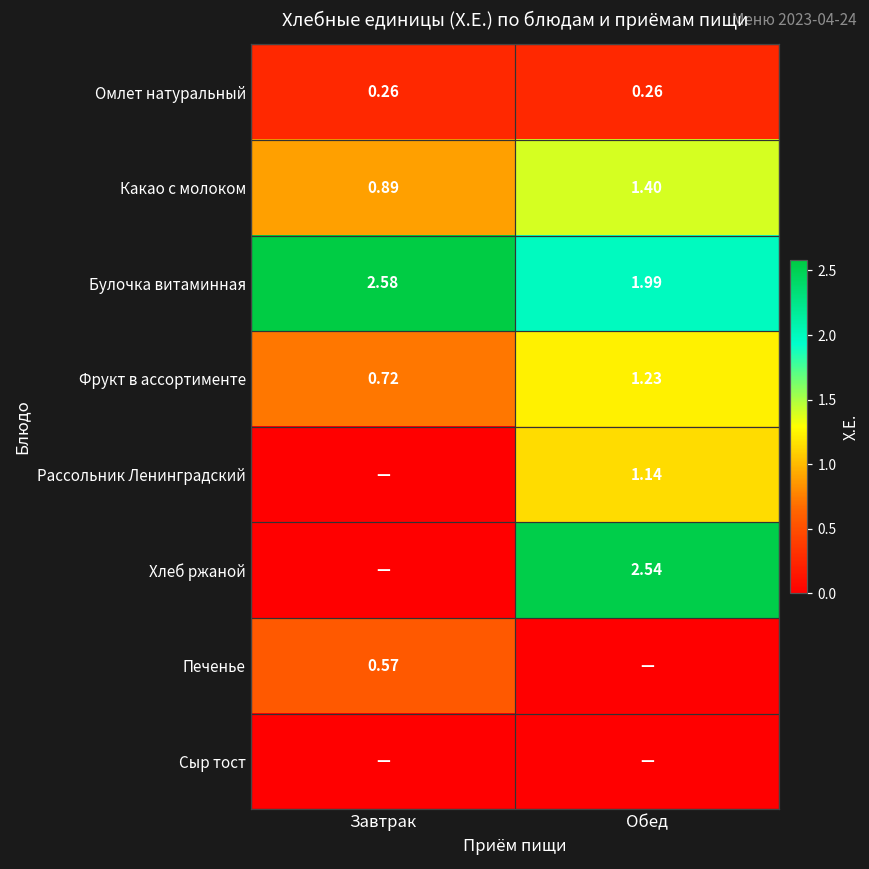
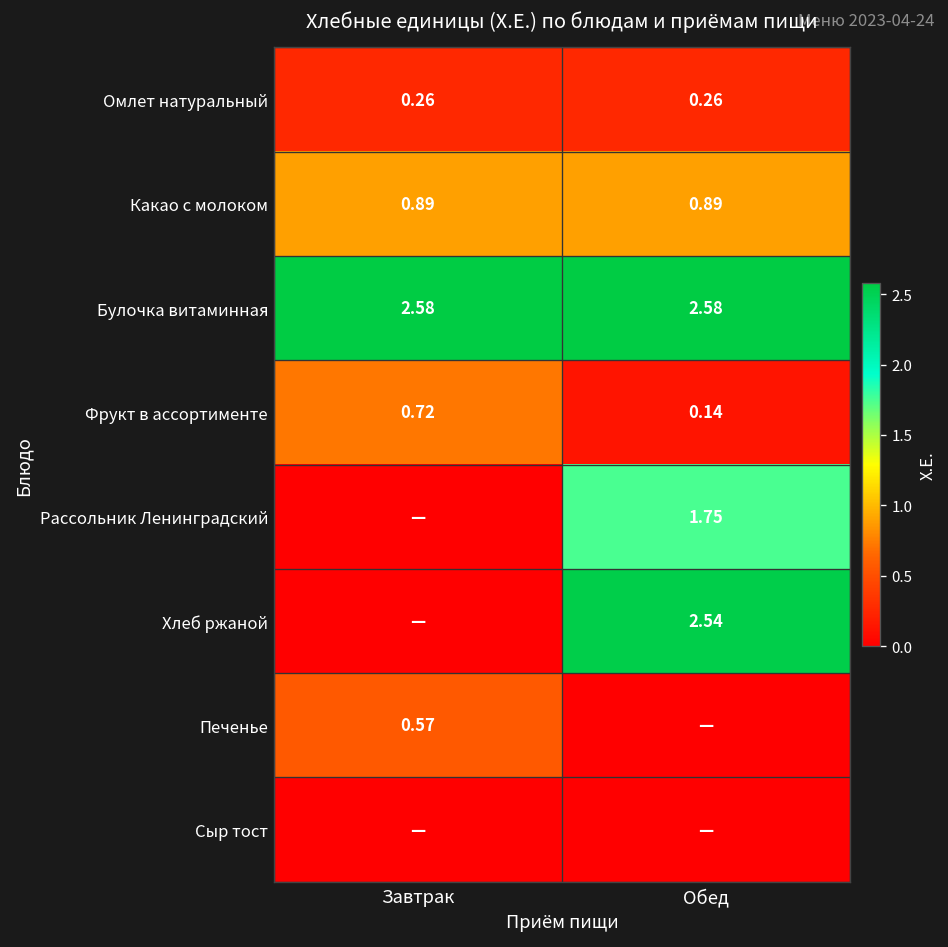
  {
    "Омлет натуральный": {
      "Завтрак": 0.26,
      "Обед": 0.26
    },
    "Какао с молоком": {
      "Завтрак": 0.89,
-     "Обед": 1.40
+     "Обед": 0.89
    },
    "Булочка витаминная": {
      "Завтрак": 2.58,
-     "Обед": 1.99
+     "Обед": 2.58
    },
    "Фрукт в ассортименте": {
      "Завтрак": 0.72,
-     "Обед": 1.23
+     "Обед": 0.14
    },
    "Рассольник Ленинградский": {
-     "Обед": 1.14
+     "Обед": 1.75
    },
    "Хлеб ржаной": {
      "Обед": 2.54
    },
    "Печенье": {
      "Завтрак": 0.57
    }
  }
